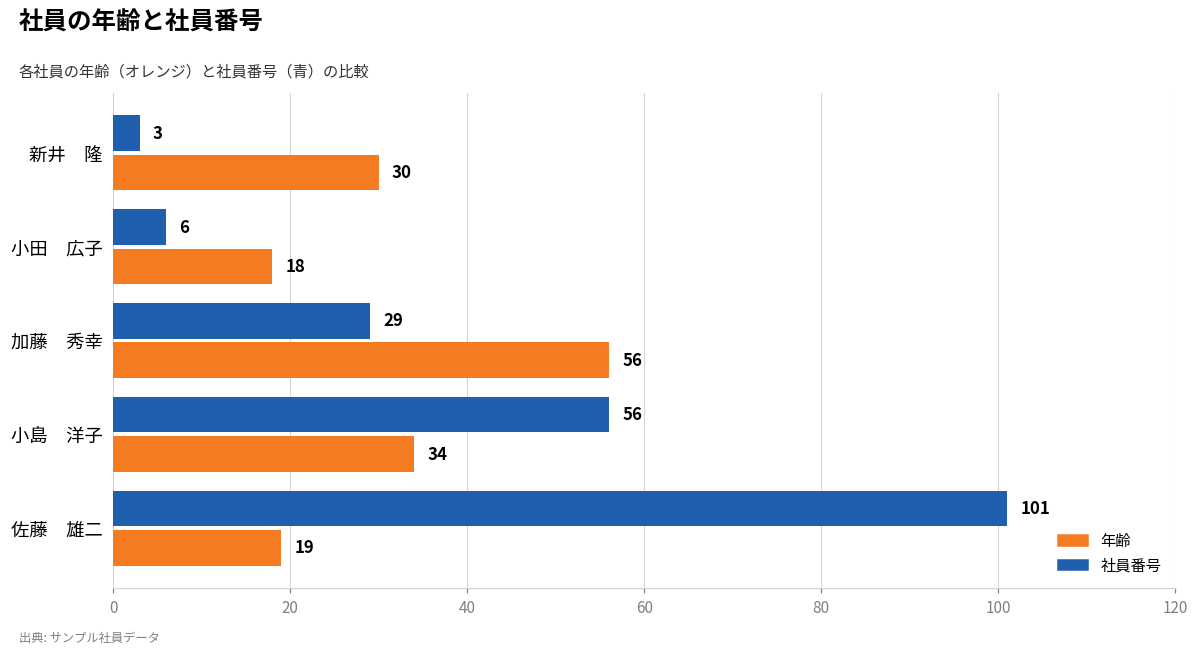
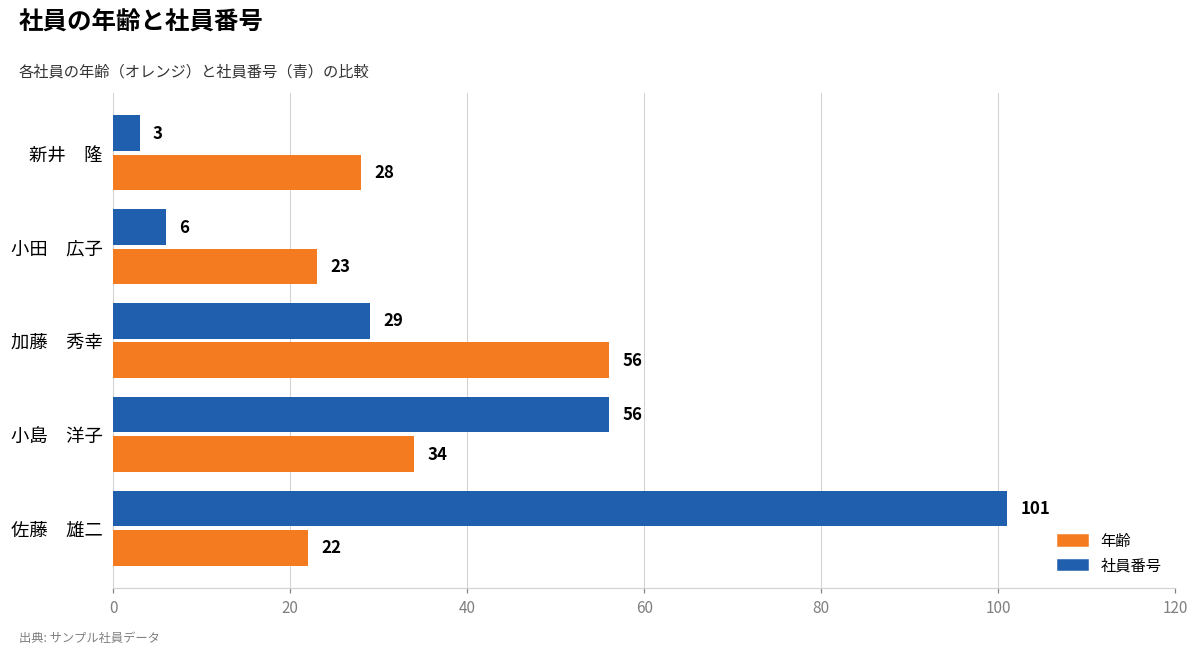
  {
    "社員番号": {
      "新井 隆": 3,
      "小田 広子": 6,
      "加藤 秀幸": 29,
      "小島 洋子": 56,
      "佐藤 雄二": 101
    },
    "年齢": {
-     "新井 隆": 30,
-     "小田 広子": 18,
+     "新井 隆": 28,
+     "小田 広子": 23,
      "加藤 秀幸": 56,
      "小島 洋子": 34,
-     "佐藤 雄二": 19
+     "佐藤 雄二": 22
    }
  }
